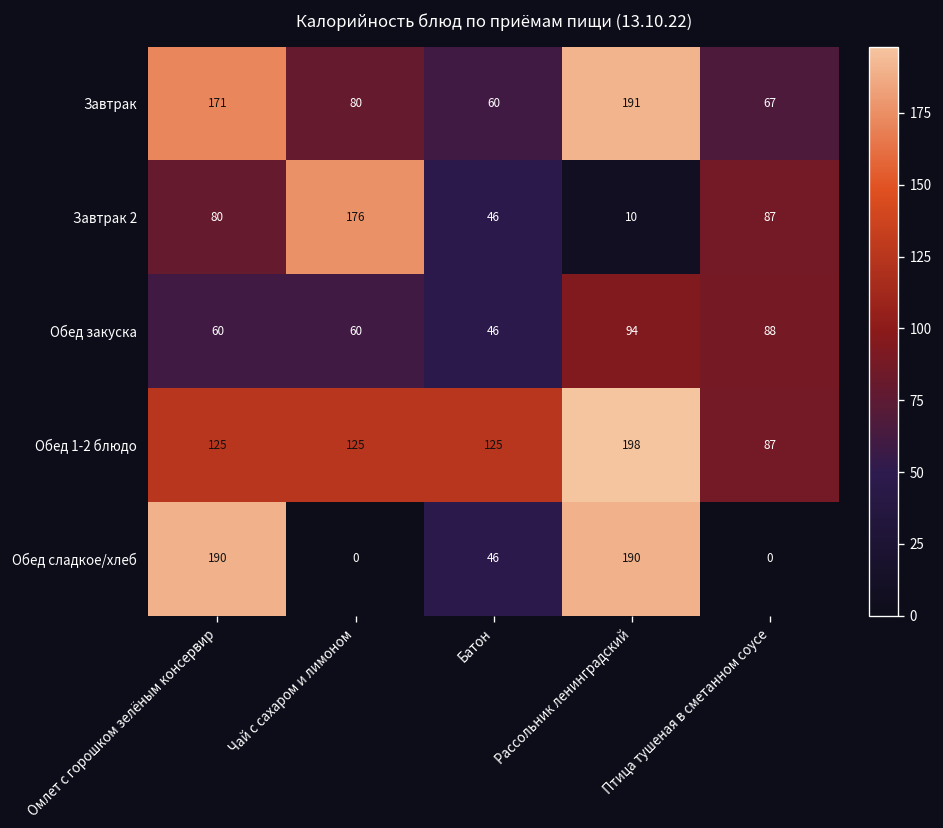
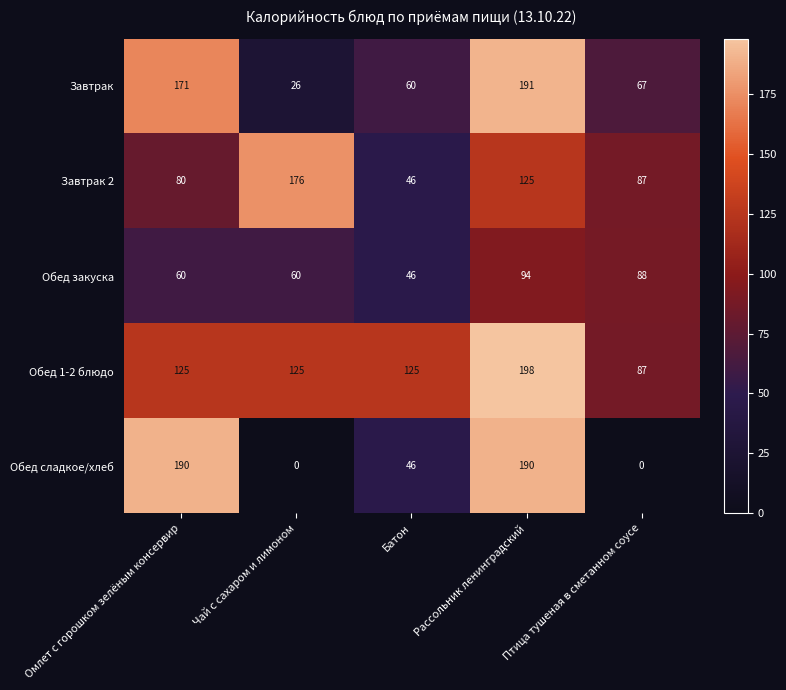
  {
    "Завтрак": {
      "Омлет с горошком зелёным консервир": 171,
-     "Чай с сахаром и лимоном": 80,
+     "Чай с сахаром и лимоном": 26,
      "Батон": 60,
      "Рассольник ленинградский": 191,
      "Птица тушеная в сметанном соусе": 67
    },
    "Завтрак 2": {
      "Омлет с горошком зелёным консервир": 80,
      "Чай с сахаром и лимоном": 176,
      "Батон": 46,
-     "Рассольник ленинградский": 10,
+     "Рассольник ленинградский": 125,
      "Птица тушеная в сметанном соусе": 87
    },
    "Обед закуска": {
      "Омлет с горошком зелёным консервир": 60,
      "Чай с сахаром и лимоном": 60,
      "Батон": 46,
      "Рассольник ленинградский": 94,
      "Птица тушеная в сметанном соусе": 88
    },
    "Обед 1-2 блюдо": {
      "Омлет с горошком зелёным консервир": 125,
      "Чай с сахаром и лимоном": 125,
      "Батон": 125,
      "Рассольник ленинградский": 198,
      "Птица тушеная в сметанном соусе": 87
    },
    "Обед сладкое/хлеб": {
      "Омлет с горошком зелёным консервир": 190,
      "Чай с сахаром и лимоном": 0,
      "Батон": 46,
      "Рассольник ленинградский": 190,
      "Птица тушеная в сметанном соусе": 0
    }
  }
